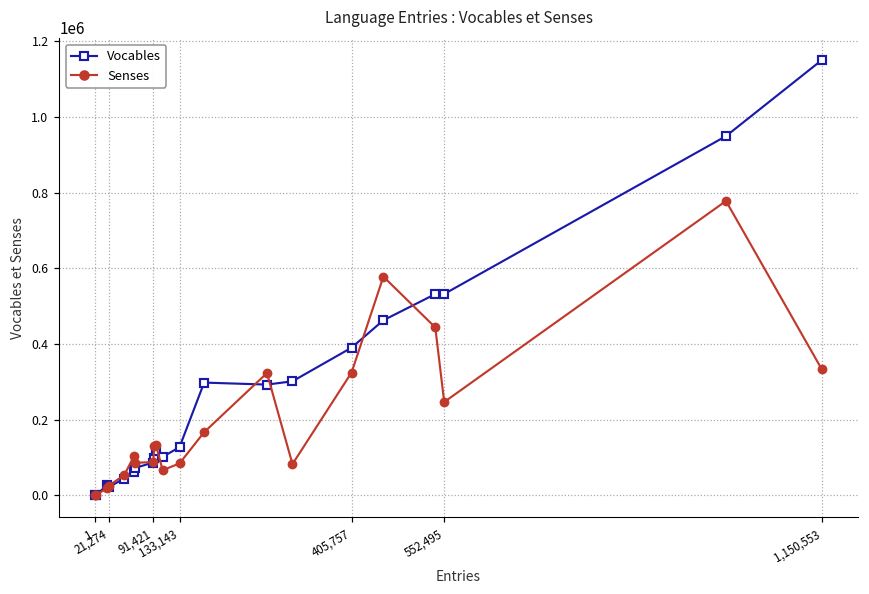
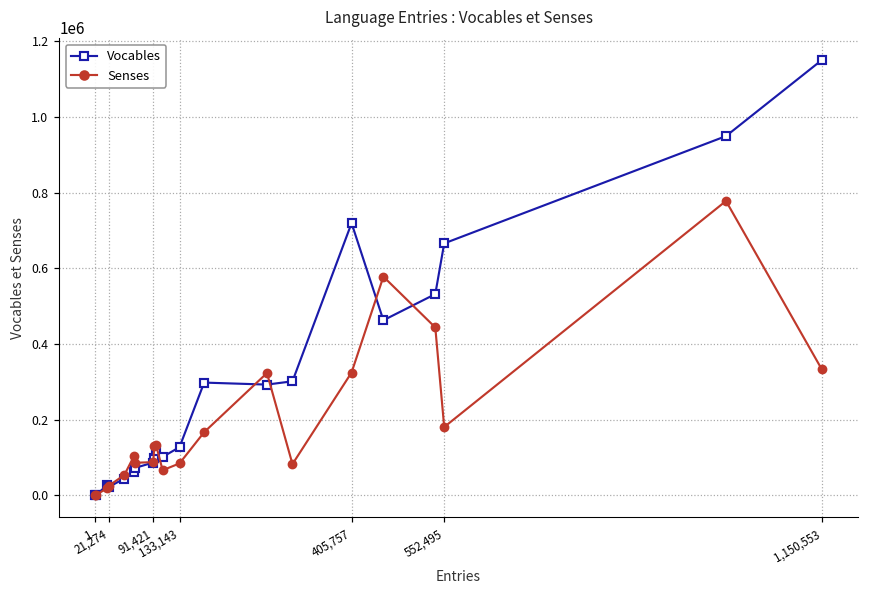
  {
    "Vocables": {
      "133,143": 130000,
-     "405,757": 390000,
-     "552,495": 530000,
+     "405,757": 720000,
+     "552,495": 670000,
      "1,150,553": 1150000
    },
    "Senses": {
      "133,143": 80000,
      "405,757": 320000,
-     "552,495": 250000,
+     "552,495": 180000,
      "1,150,553": 330000
    }
  }
